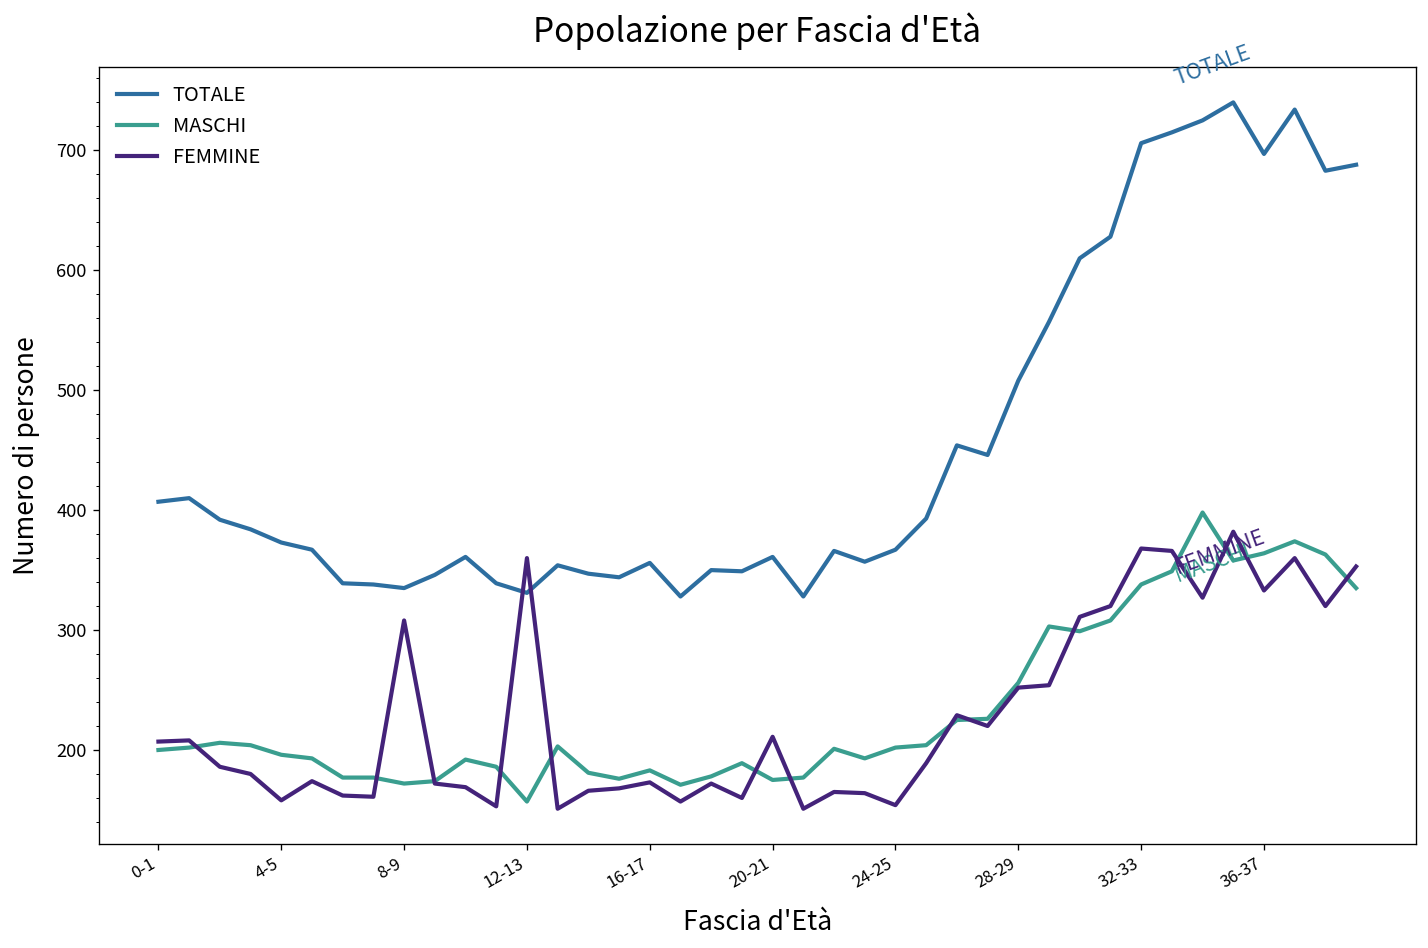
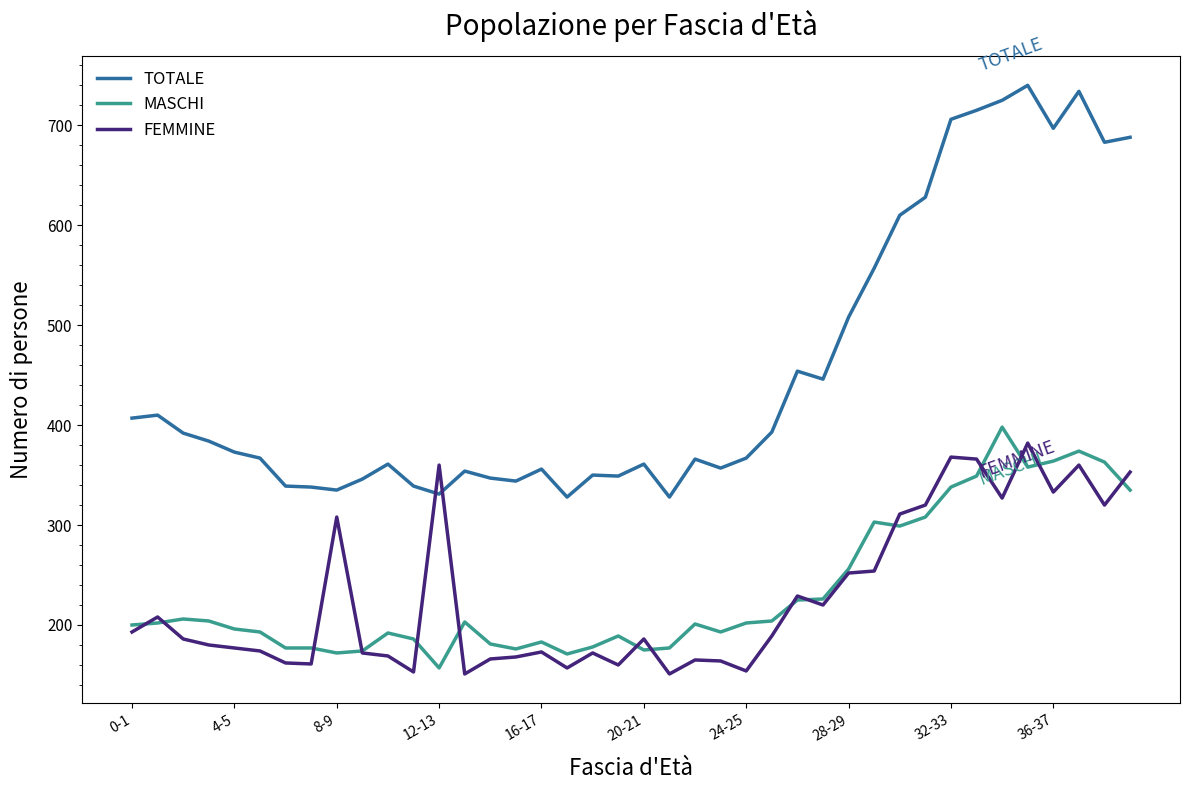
  {
    "FEMMINE": {
-     "0-1": 210,
-     "4-5": 160,
+     "0-1": 190,
+     "4-5": 180,
      "8-9": 310,
      "12-13": 360,
      "16-17": 170,
-     "20-21": 210,
+     "20-21": 190,
      "24-25": 150,
      "28-29": 250,
      "32-33": 370,
      "36-37": 330
    }
  }
